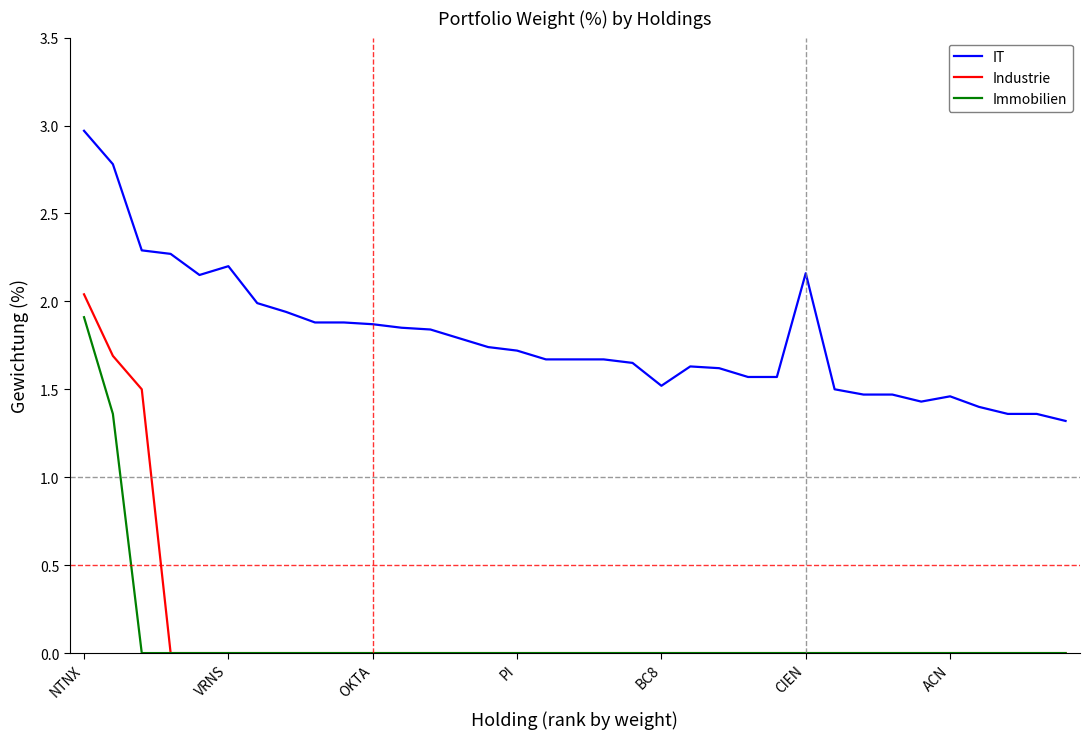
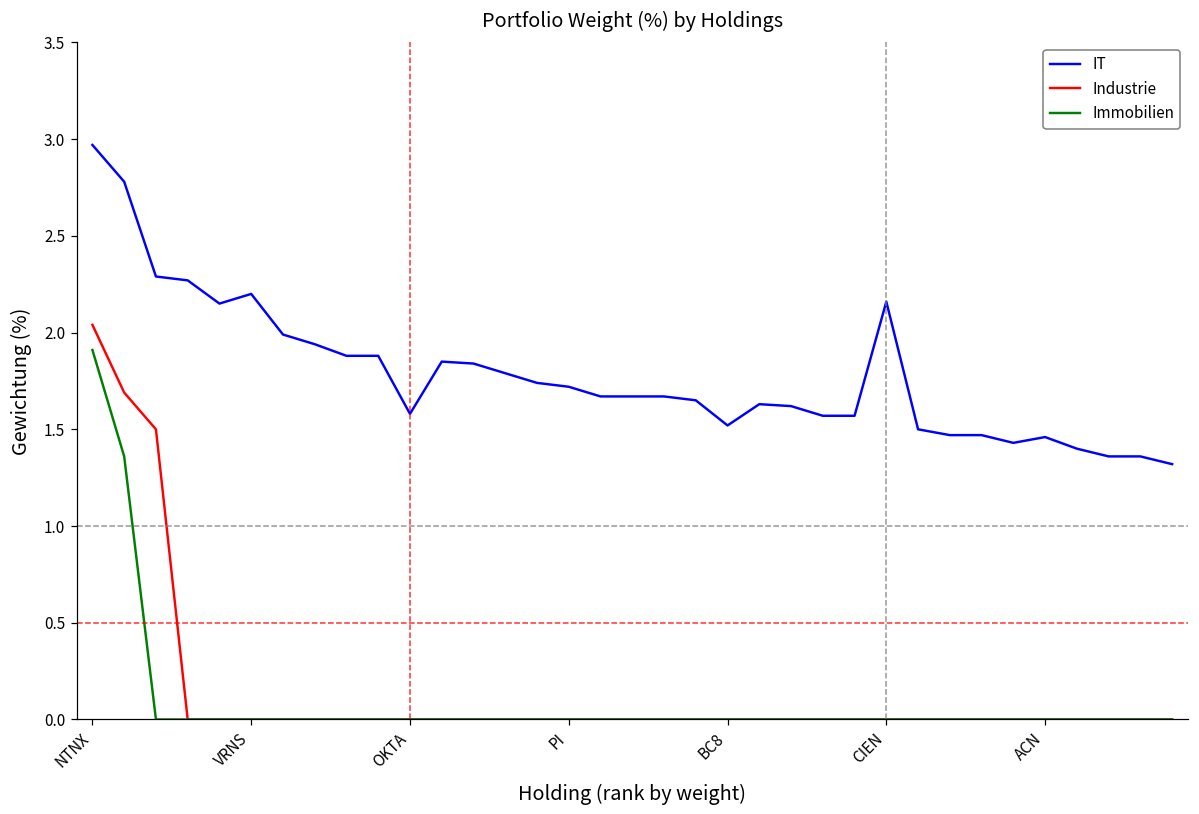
  {
    "IT": {
      "NTNX": 2.97,
      "VRNS": 2.20,
-     "OKTA": 1.87,
+     "OKTA": 1.58,
      "PI": 1.72,
      "BC8": 1.52,
      "CIEN": 2.16,
      "ACN": 1.46
    },
    "Industrie": {
      "NTNX": 2.04
    },
    "Immobilien": {
      "NTNX": 1.91
    }
  }
